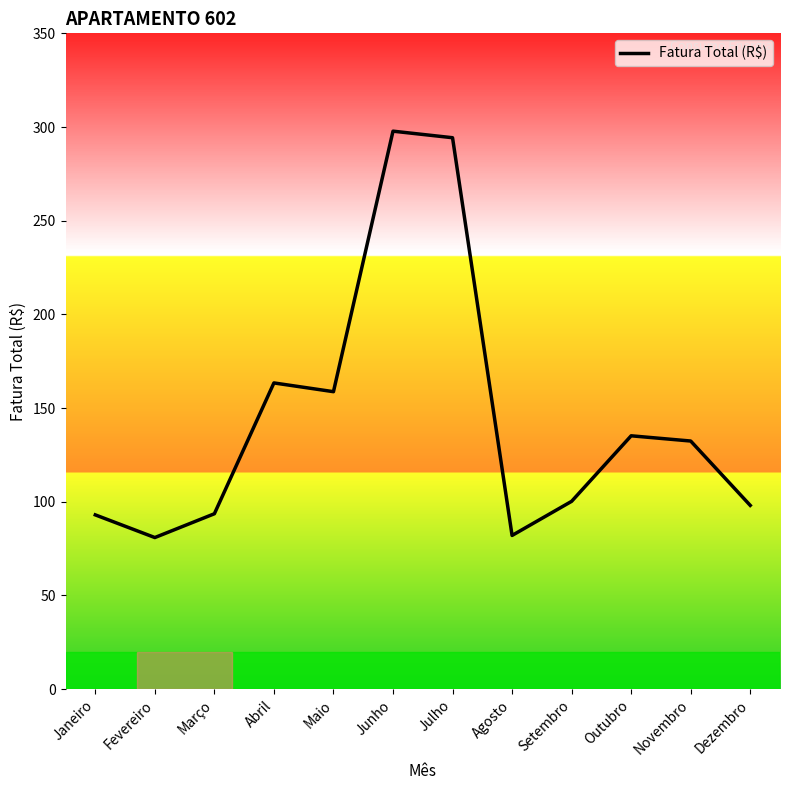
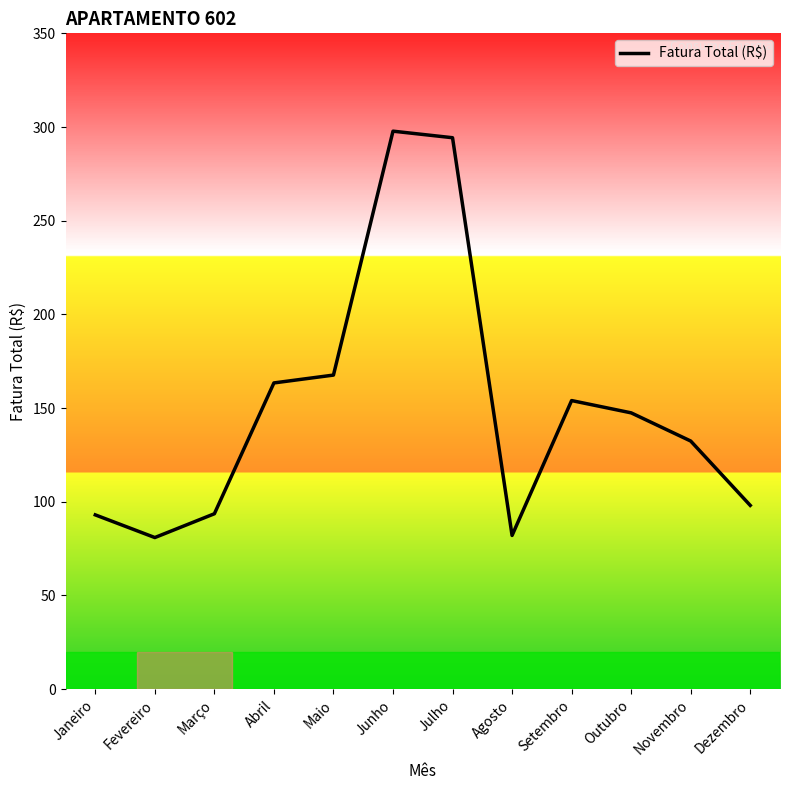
  {
    "Janeiro": 93,
    "Fevereiro": 81,
    "Março": 94,
    "Abril": 163,
-   "Maio": 159,
+   "Maio": 168,
    "Junho": 298,
    "Julho": 294,
    "Agosto": 82,
-   "Setembro": 100,
-   "Outubro": 135,
+   "Setembro": 154,
+   "Outubro": 147,
    "Novembro": 132,
    "Dezembro": 98
  }
